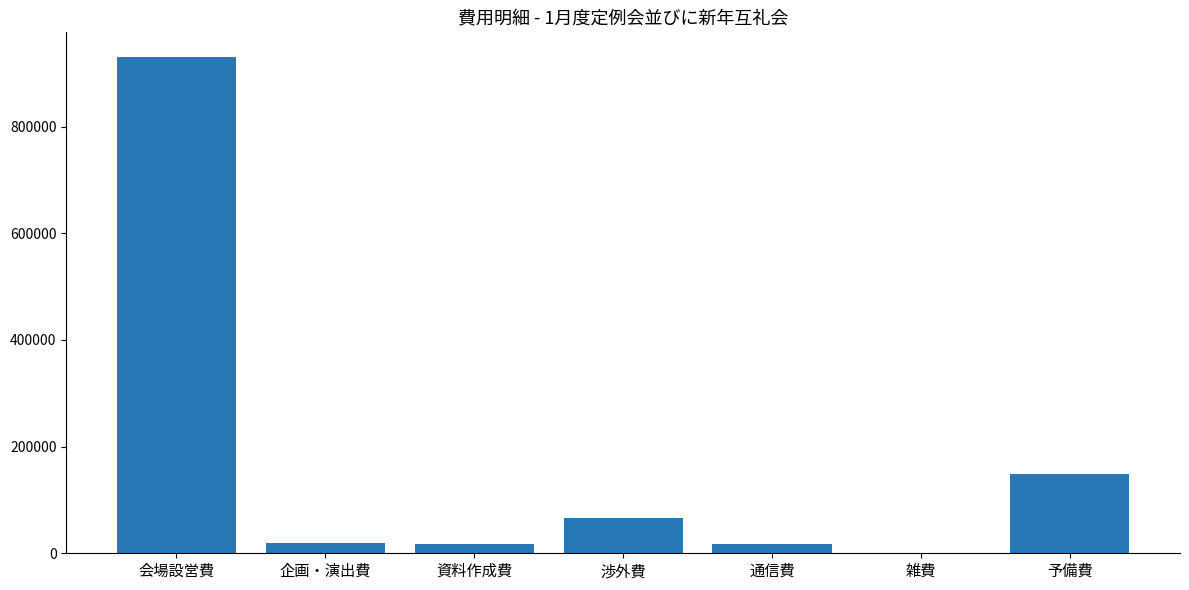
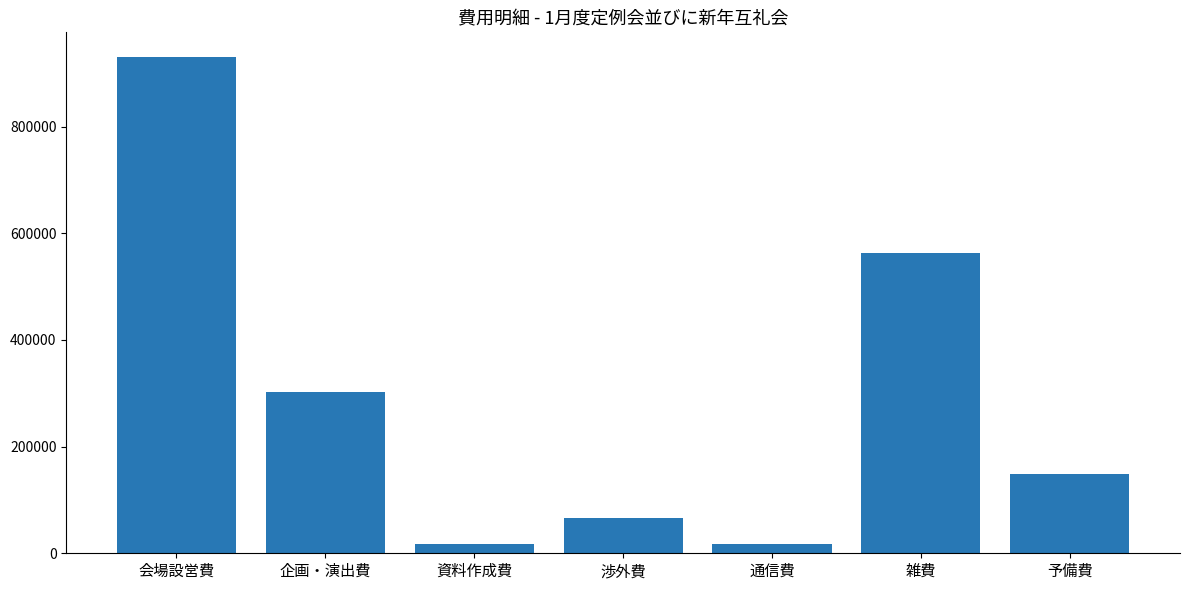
  {
    "会場設営費": 930000,
-   "企画・演出費": 20000,
+   "企画・演出費": 300000,
    "資料作成費": 20000,
    "渉外費": 70000,
    "通信費": 20000,
-   "雑費": 0,
+   "雑費": 560000,
    "予備費": 150000
  }
